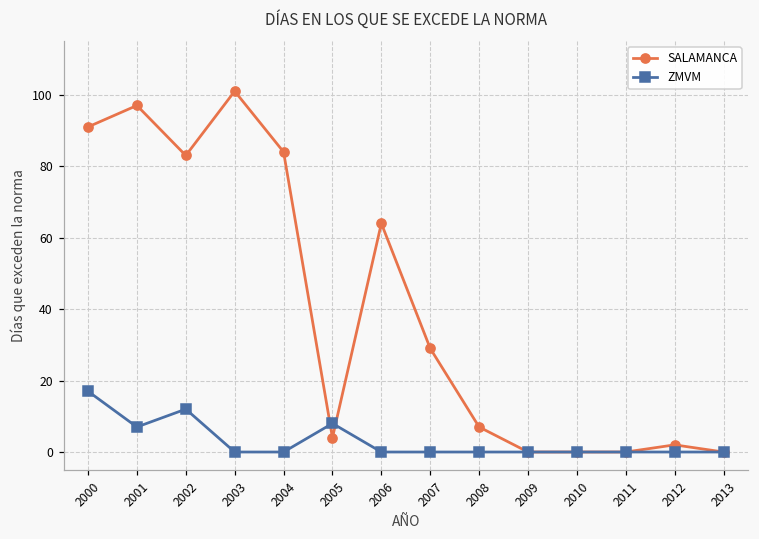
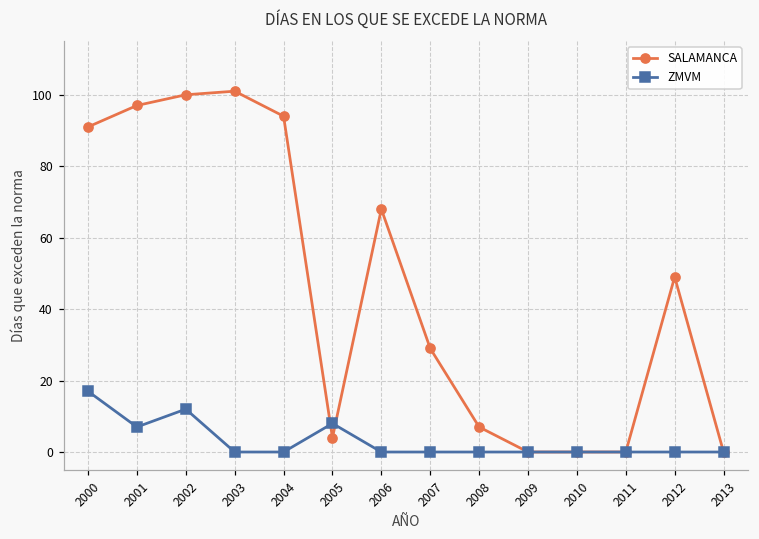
  {
    "SALAMANCA": {
      "2000": 91,
      "2001": 97,
-     "2002": 83,
+     "2002": 100,
      "2003": 101,
-     "2004": 84,
+     "2004": 94,
      "2005": 4,
-     "2006": 64,
+     "2006": 68,
      "2007": 29,
      "2008": 7,
-     "2012": 2
+     "2012": 49
    },
    "ZMVM": {
      "2000": 17,
      "2001": 7,
      "2002": 12,
      "2003": 0,
      "2004": 0,
      "2005": 8,
      "2006": 0,
      "2007": 0,
      "2008": 0,
      "2012": 0
    }
  }
